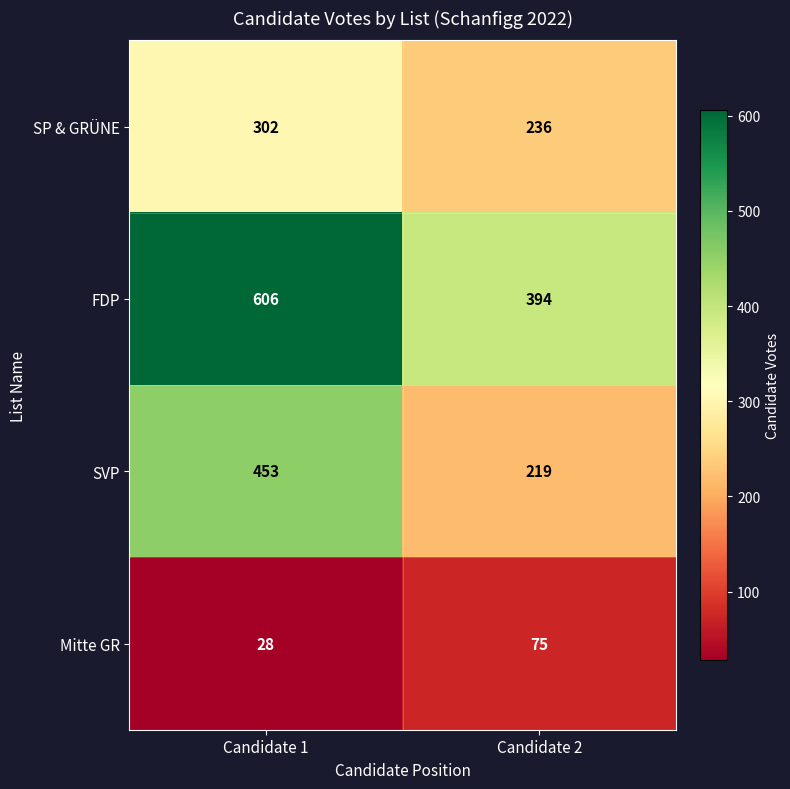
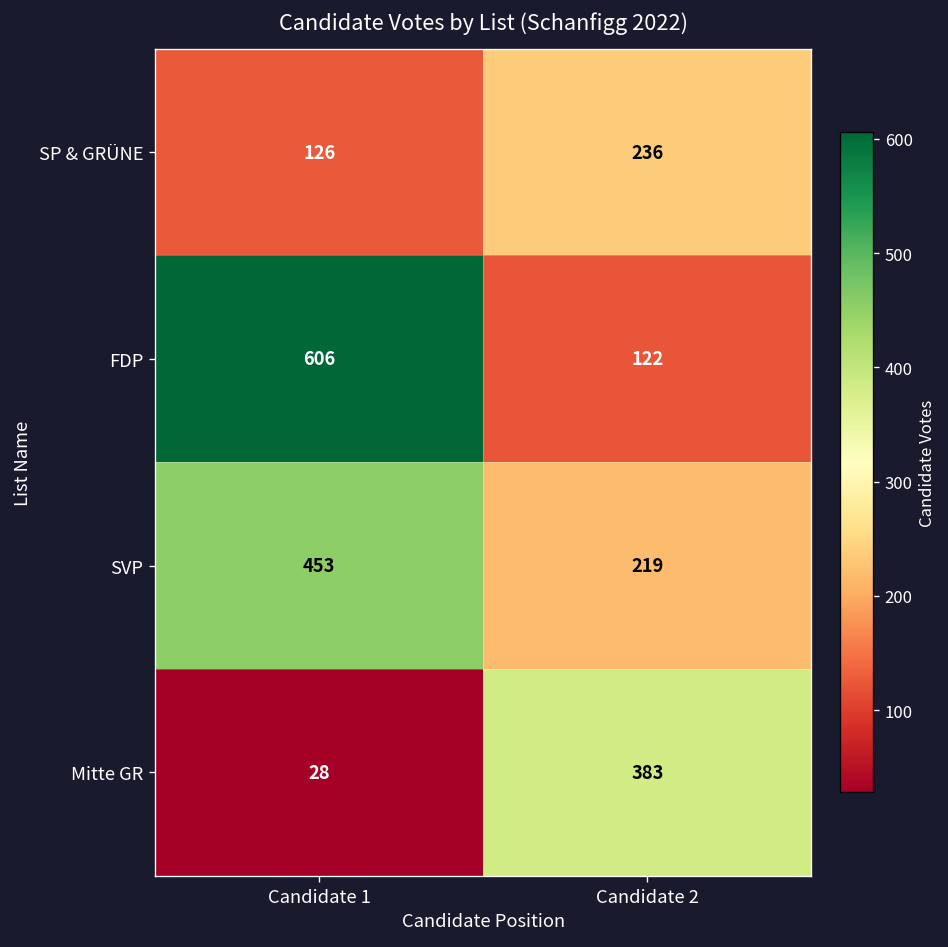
  {
    "SP & GRÜNE": {
-     "Candidate 1": 302,
+     "Candidate 1": 126,
      "Candidate 2": 236
    },
    "FDP": {
      "Candidate 1": 606,
-     "Candidate 2": 394
+     "Candidate 2": 122
    },
    "SVP": {
      "Candidate 1": 453,
      "Candidate 2": 219
    },
    "Mitte GR": {
      "Candidate 1": 28,
-     "Candidate 2": 75
+     "Candidate 2": 383
    }
  }
